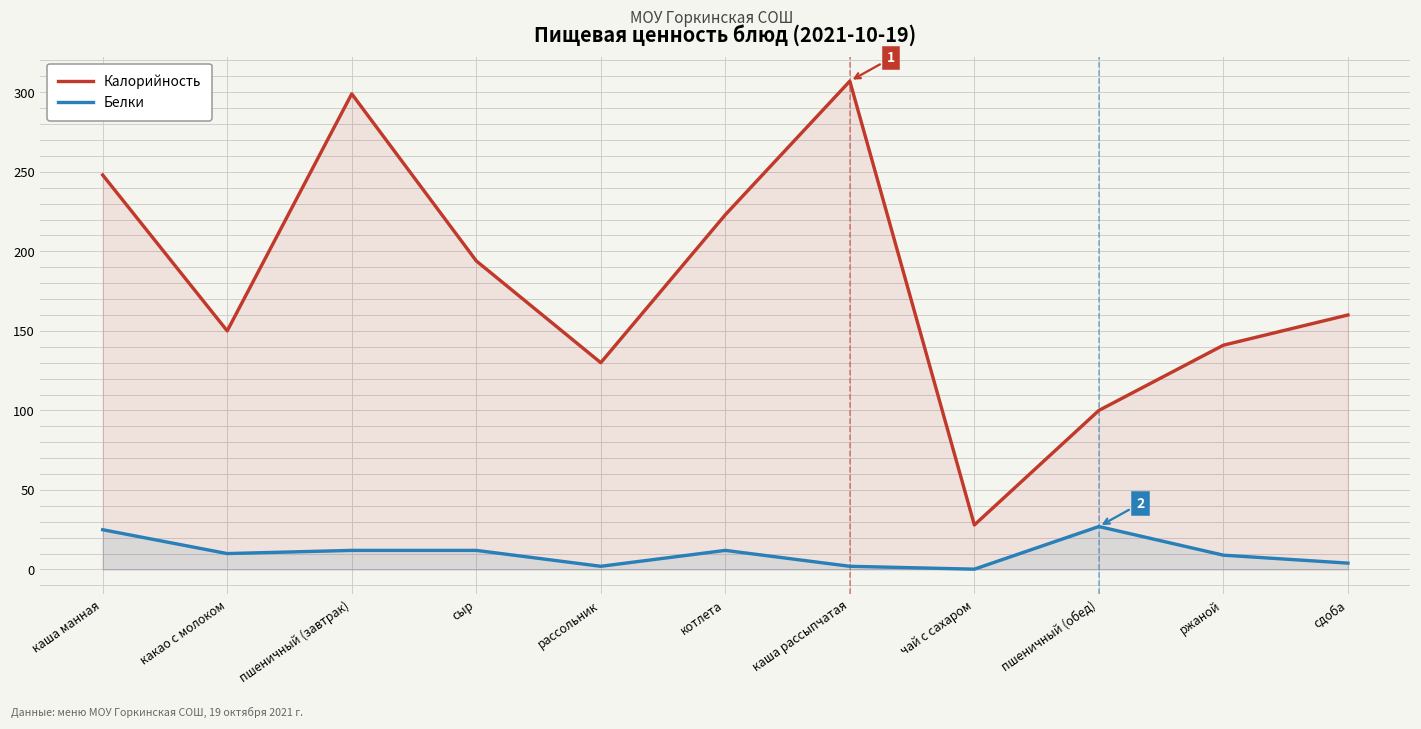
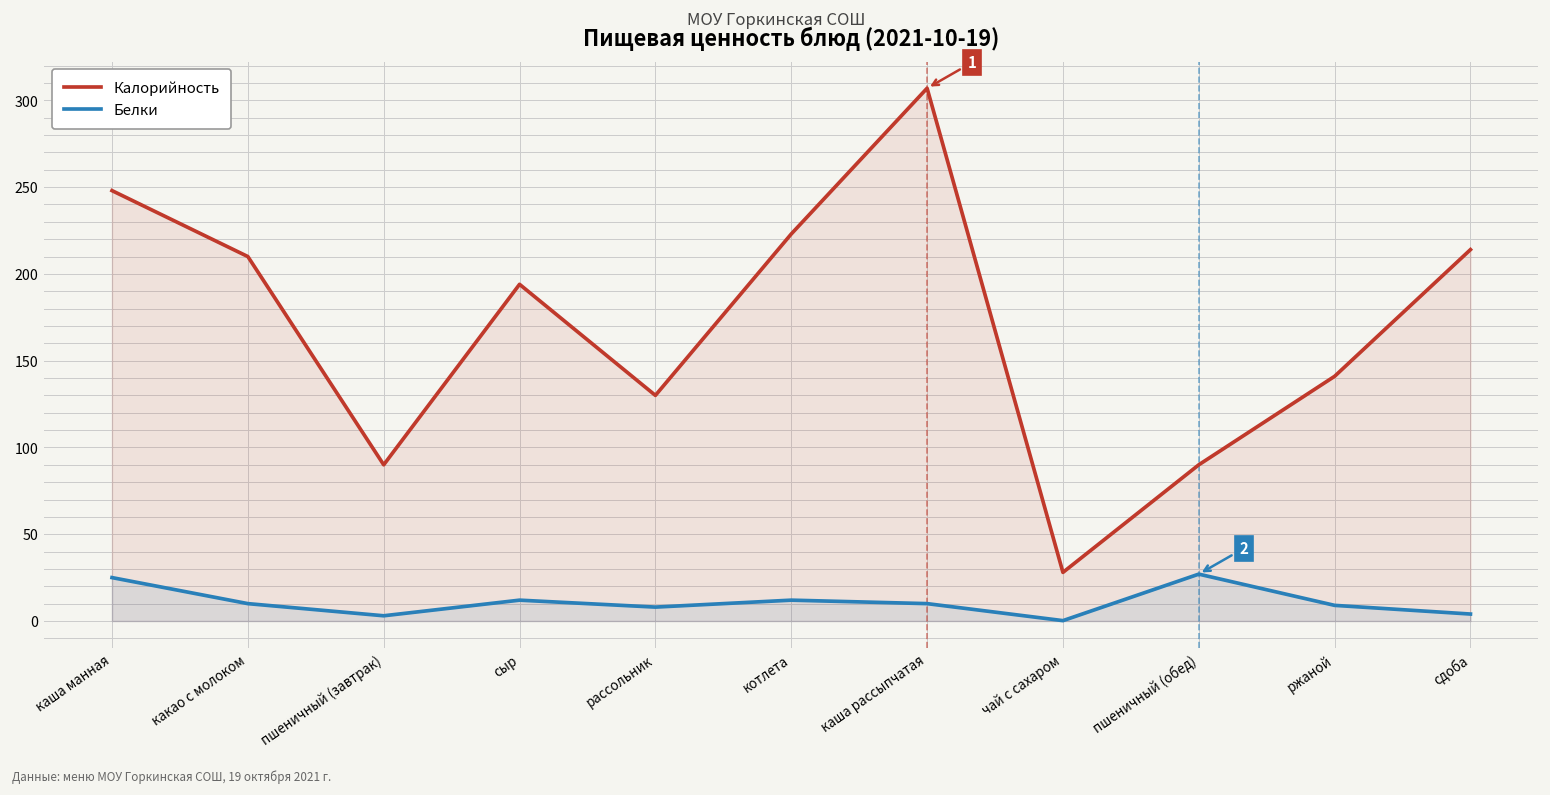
  {
    "Калорийность": {
      "каша манная": 248,
-     "какао с молоком": 150,
-     "пшеничный (завтрак)": 299,
+     "какао с молоком": 210,
+     "пшеничный (завтрак)": 90,
      "сыр": 194,
      "рассольник": 130,
      "котлета": 223,
      "каша рассыпчатая": 307,
      "чай с сахаром": 28,
-     "пшеничный (обед)": 100,
+     "пшеничный (обед)": 90,
      "ржаной": 141,
-     "сдоба": 160
+     "сдоба": 214
    },
    "Белки": {
      "каша манная": 25,
      "какао с молоком": 10,
-     "пшеничный (завтрак)": 12,
+     "пшеничный (завтрак)": 3,
      "сыр": 12,
-     "рассольник": 2,
+     "рассольник": 8,
      "котлета": 12,
-     "каша рассыпчатая": 2,
+     "каша рассыпчатая": 10,
      "чай с сахаром": 0,
      "пшеничный (обед)": 27,
      "ржаной": 9,
      "сдоба": 4
    }
  }
